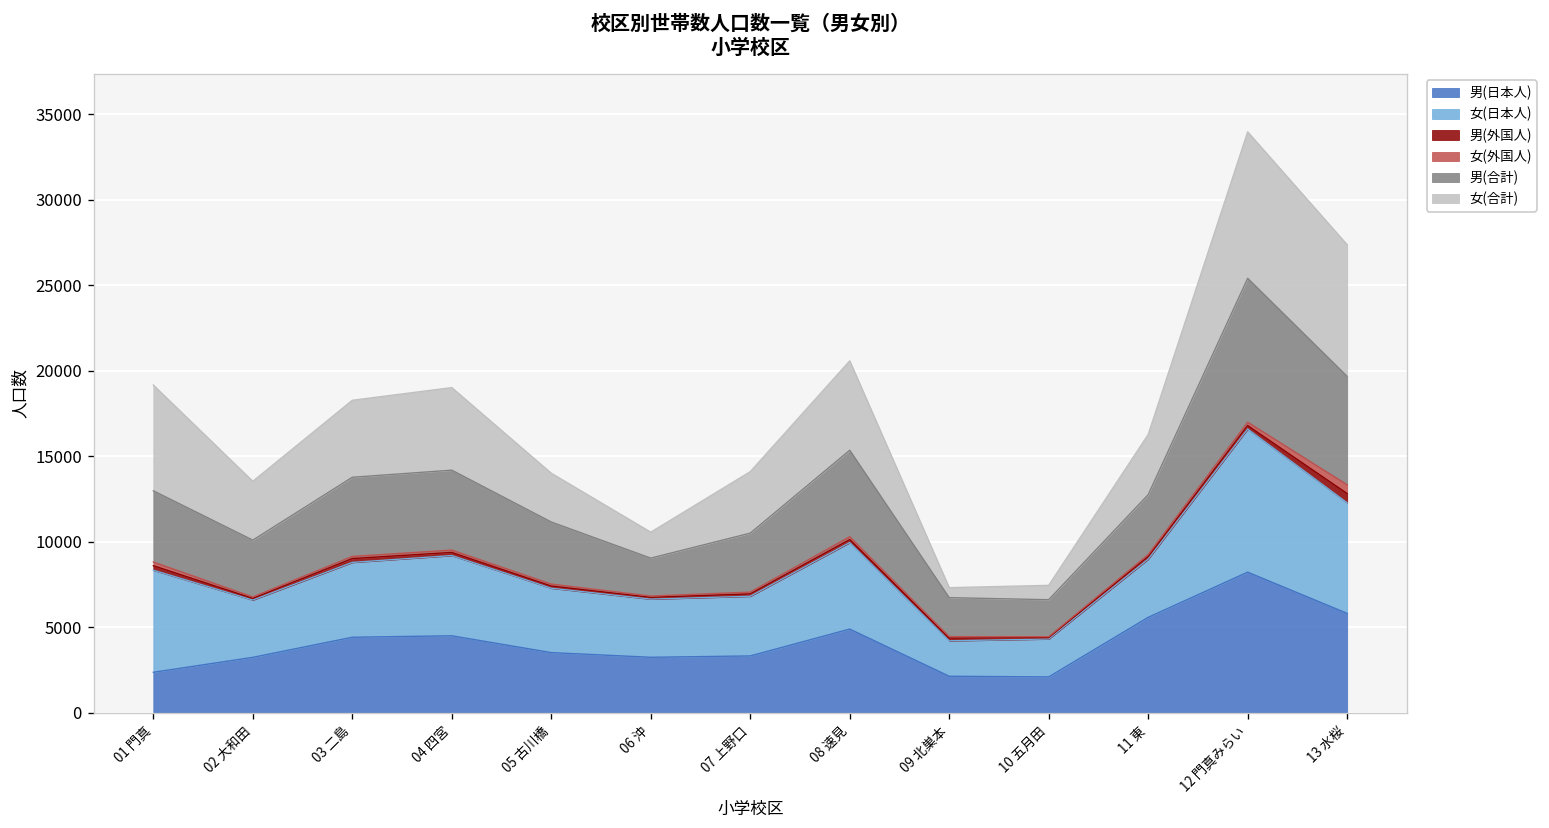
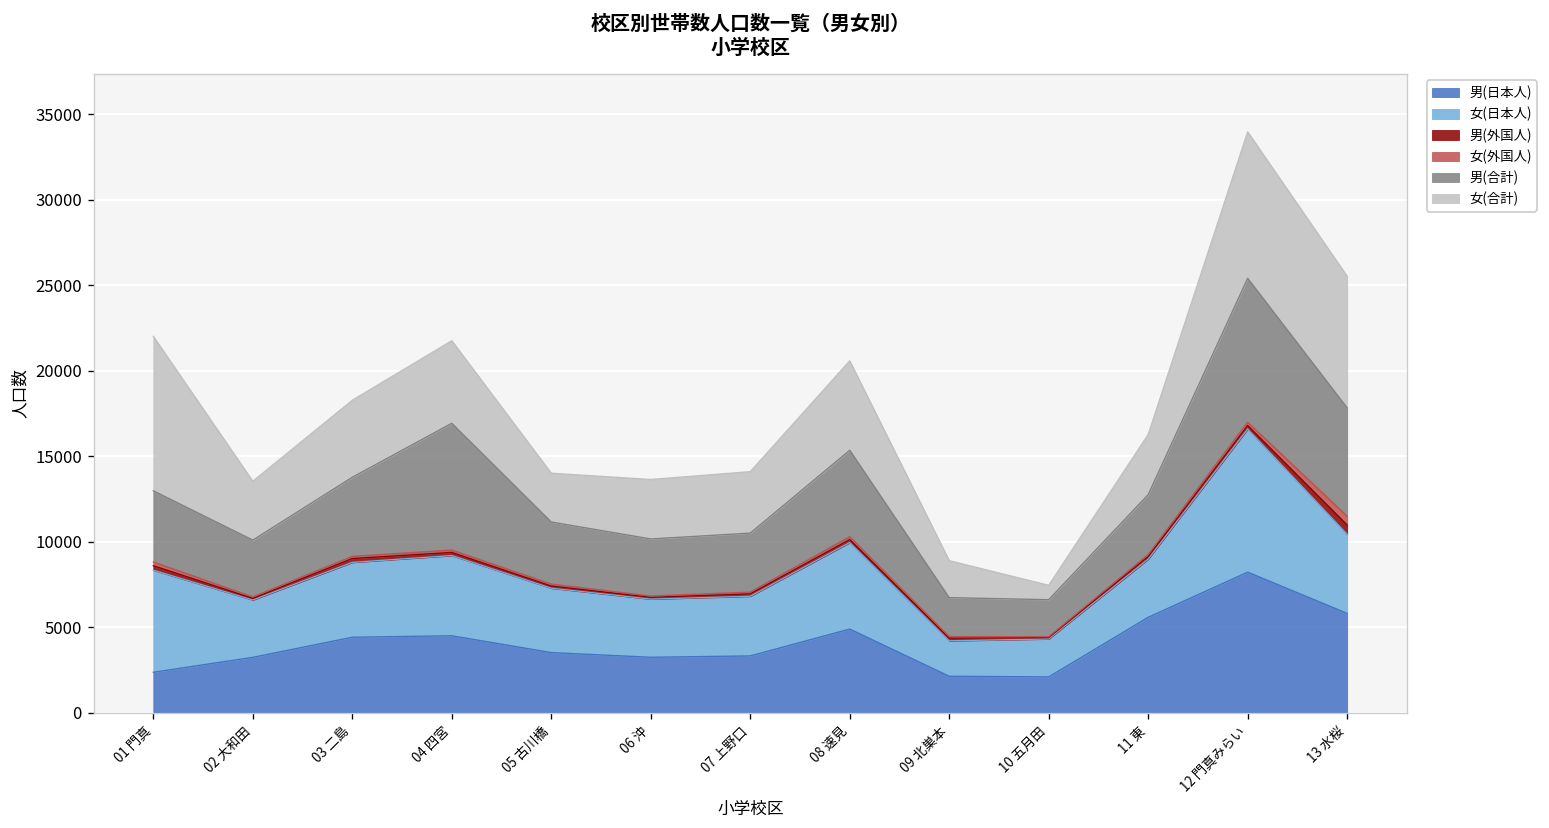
  {
    "男(日本人)": {
      "01 門真": 2400,
      "02 大和田": 3200,
      "03 二島": 4400,
      "04 四宮": 4500,
      "05 古川橋": 3500,
      "06 沖": 3200,
      "07 上野口": 3300,
      "08 速見": 4900,
      "09 北巣本": 2100,
      "10 五月田": 2100,
      "11 東": 5600,
      "12 門真みらい": 8200,
      "13 水桜": 5800
    },
    "女(日本人)": {
      "01 門真": 6000,
      "03 二島": 4400,
      "04 四宮": 4700,
      "12 門真みらい": 8400,
-     "13 水桜": 6500
+     "13 水桜": 4600
    },
    "男(外国人)": {
      "01 門真": 300,
      "12 門真みらい": 200,
      "13 水桜": 500
    },
    "女(外国人)": {
      "01 門真": 200,
      "12 門真みらい": 200,
      "13 水桜": 500
    },
    "男(合計)": {
      "01 門真": 4200,
      "02 大和田": 3300,
      "03 二島": 4600,
-     "04 四宮": 4700,
+     "04 四宮": 7400,
      "05 古川橋": 3600,
-     "06 沖": 2200,
+     "06 沖": 3300,
      "07 上野口": 3500,
      "08 速見": 5100,
      "09 北巣本": 2300,
      "10 五月田": 2200,
      "11 東": 3500,
      "12 門真みらい": 8400,
      "13 水桜": 6300
    },
    "女(合計)": {
-     "01 門真": 6200,
+     "01 門真": 9000,
      "02 大和田": 3400,
      "03 二島": 4500,
      "04 四宮": 4800,
      "05 古川橋": 2900,
-     "06 沖": 1500,
+     "06 沖": 3500,
      "07 上野口": 3600,
      "08 速見": 5200,
-     "09 北巣本": 600,
+     "09 北巣本": 2200,
      "10 五月田": 800,
      "11 東": 3500,
      "12 門真みらい": 8600,
      "13 水桜": 7700
    }
  }
